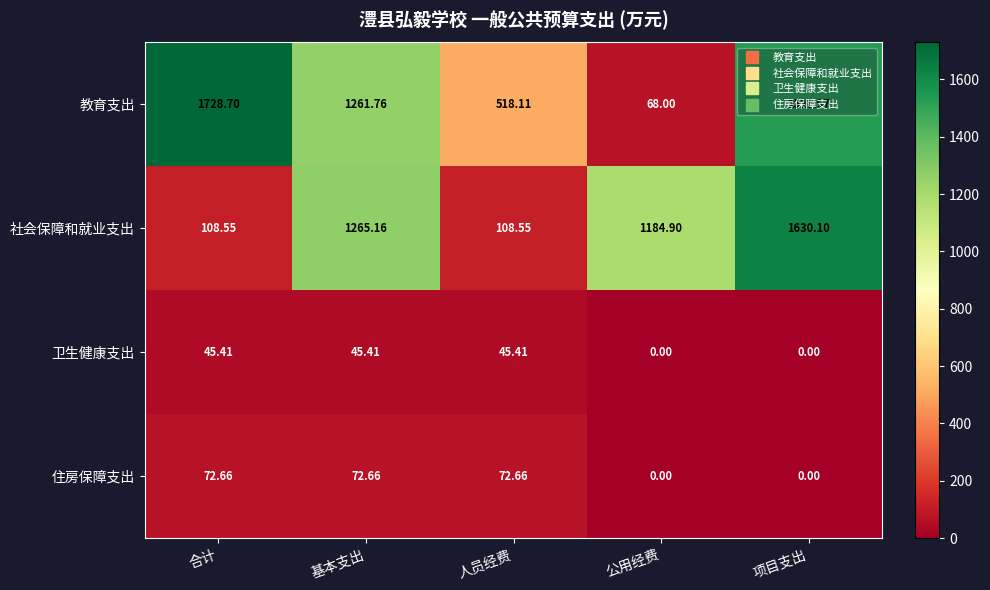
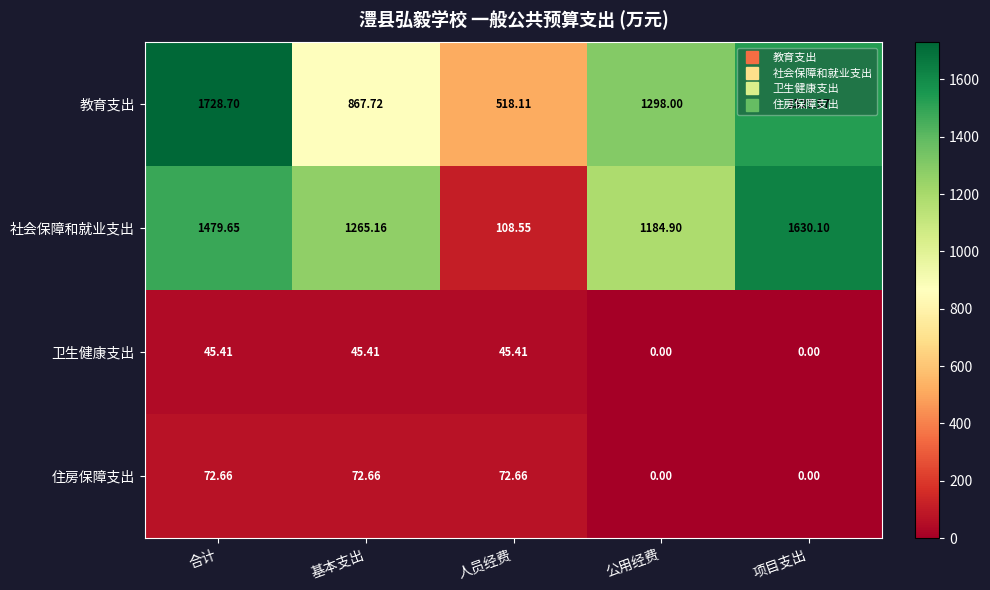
  {
    "教育支出": {
      "合计": 1728.70,
-     "基本支出": 1261.76,
+     "基本支出": 867.72,
      "人员经费": 518.11,
-     "公用经费": 68.00
+     "公用经费": 1298.00
    },
    "社会保障和就业支出": {
-     "合计": 108.55,
+     "合计": 1479.65,
      "基本支出": 1265.16,
      "人员经费": 108.55,
      "公用经费": 1184.90,
      "项目支出": 1630.10
    },
    "卫生健康支出": {
      "合计": 45.41,
      "基本支出": 45.41,
      "人员经费": 45.41,
      "公用经费": 0.00,
      "项目支出": 0.00
    },
    "住房保障支出": {
      "合计": 72.66,
      "基本支出": 72.66,
      "人员经费": 72.66,
      "公用经费": 0.00,
      "项目支出": 0.00
    }
  }
